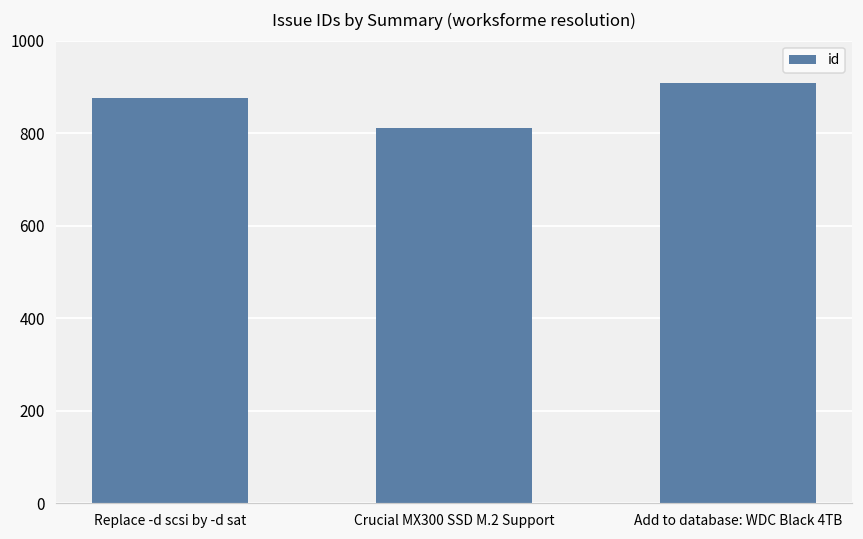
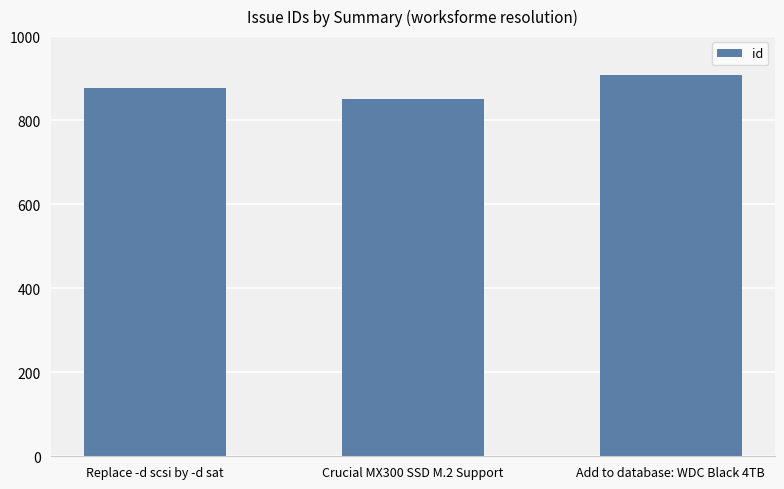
  {
    "Replace -d scsi by -d sat": 880,
-   "Crucial MX300 SSD M.2 Support": 810,
+   "Crucial MX300 SSD M.2 Support": 850,
    "Add to database: WDC Black 4TB": 910
  }
